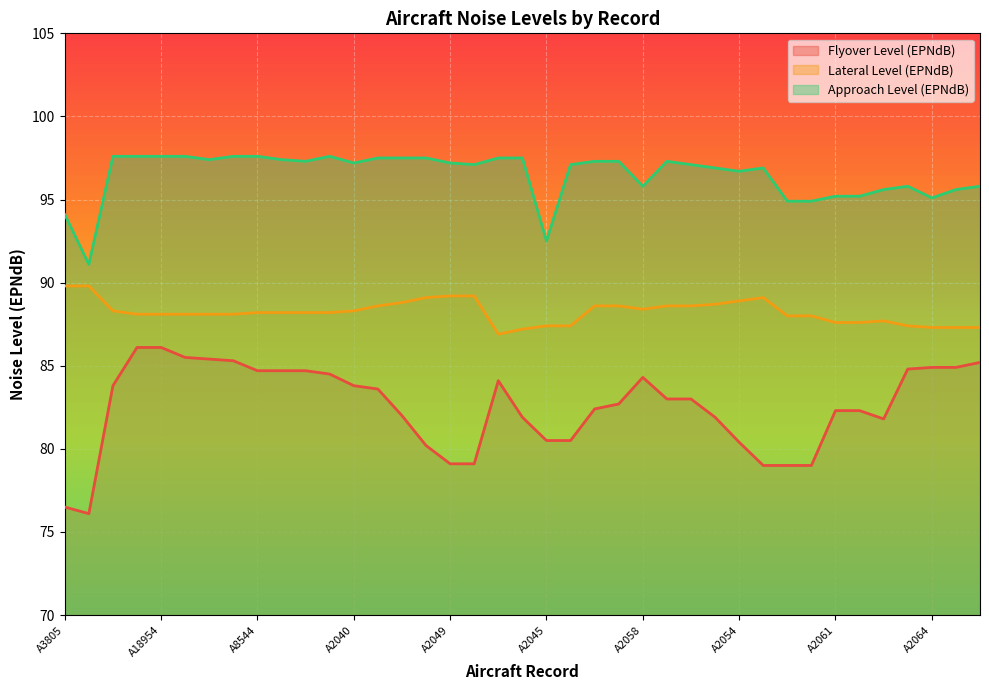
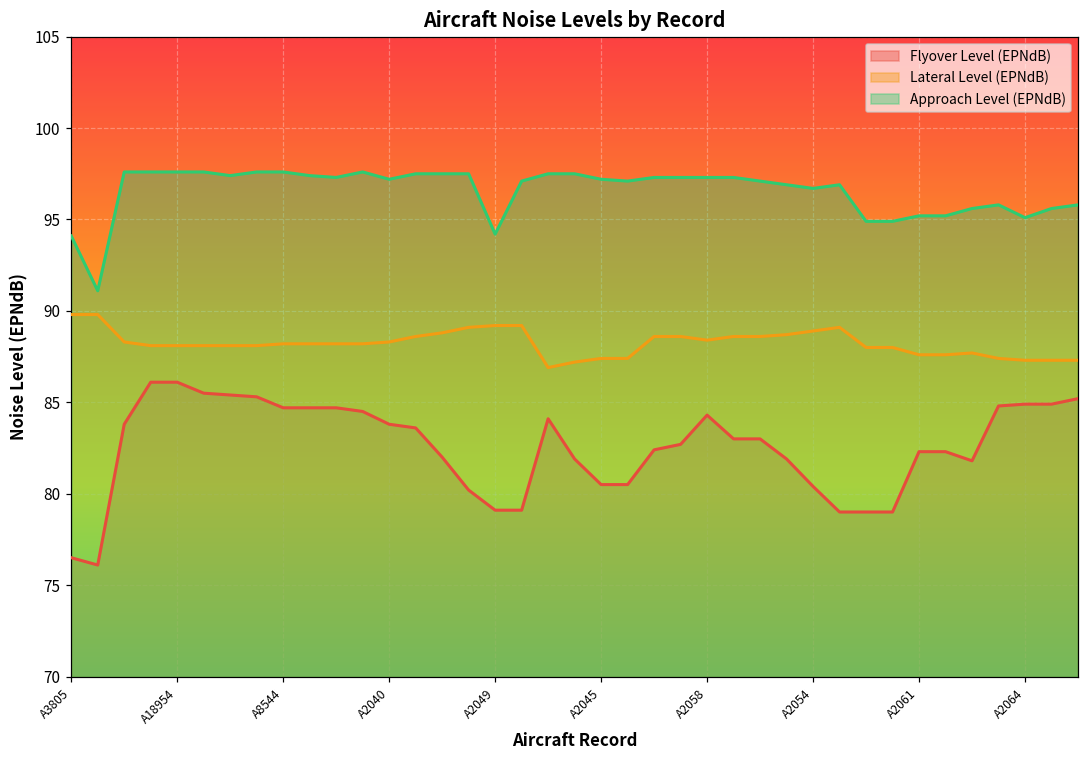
  {
    "Approach Level (EPNdB)": {
      "A3805": 94.1,
      "A18954": 97.6,
      "A8544": 97.6,
      "A2040": 97.2,
-     "A2049": 97.2,
-     "A2045": 92.5,
-     "A2058": 95.8,
+     "A2049": 94.2,
+     "A2045": 97.2,
+     "A2058": 97.3,
      "A2054": 96.7,
      "A2061": 95.2,
      "A2064": 95.1
    }
  }
